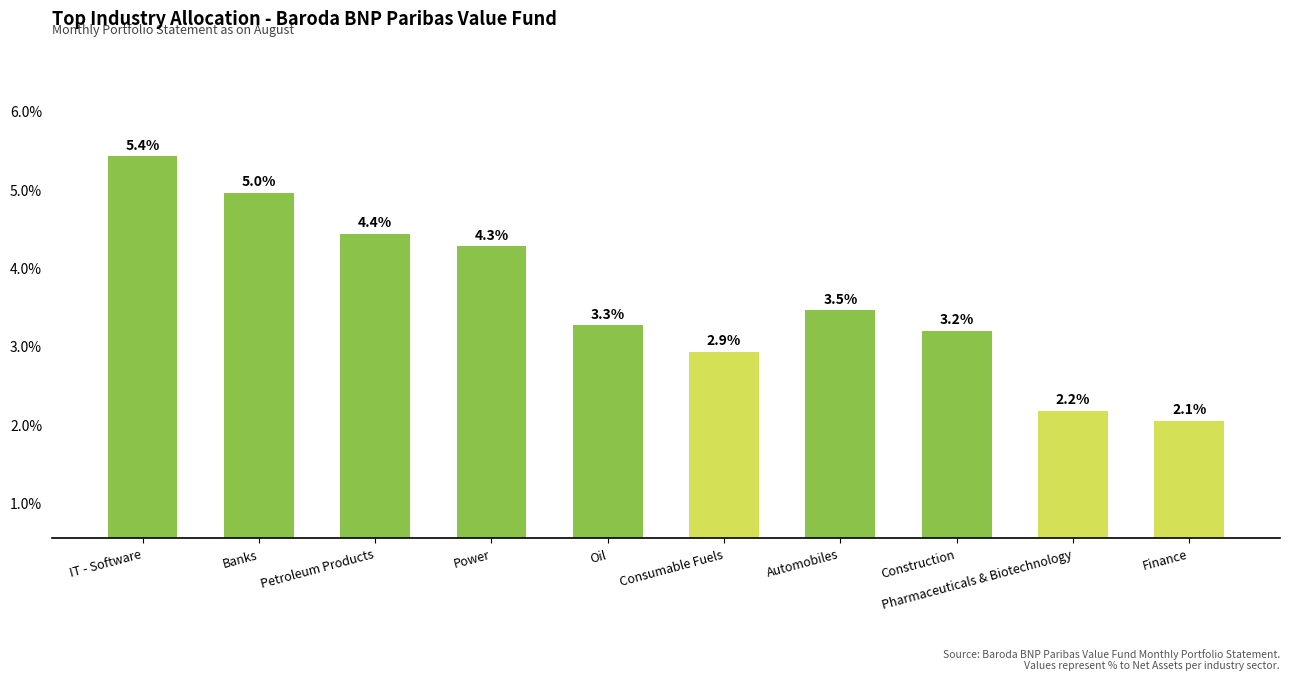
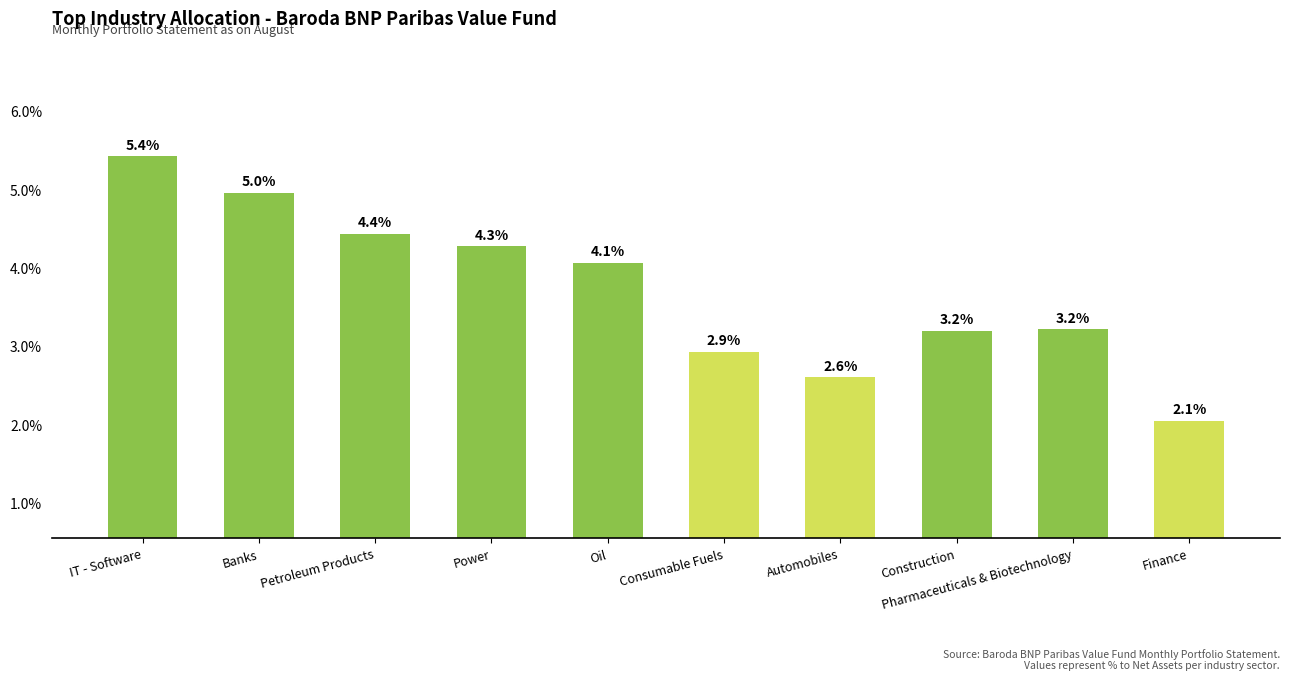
  {
    "IT - Software": "5.4%",
    "Banks": "5.0%",
    "Petroleum Products": "4.4%",
    "Power": "4.3%",
-   "Oil": "3.3%",
+   "Oil": "4.1%",
    "Consumable Fuels": "2.9%",
-   "Automobiles": "3.5%",
+   "Automobiles": "2.6%",
    "Construction": "3.2%",
-   "Pharmaceuticals & Biotechnology": "2.2%",
+   "Pharmaceuticals & Biotechnology": "3.2%",
    "Finance": "2.1%"
  }
